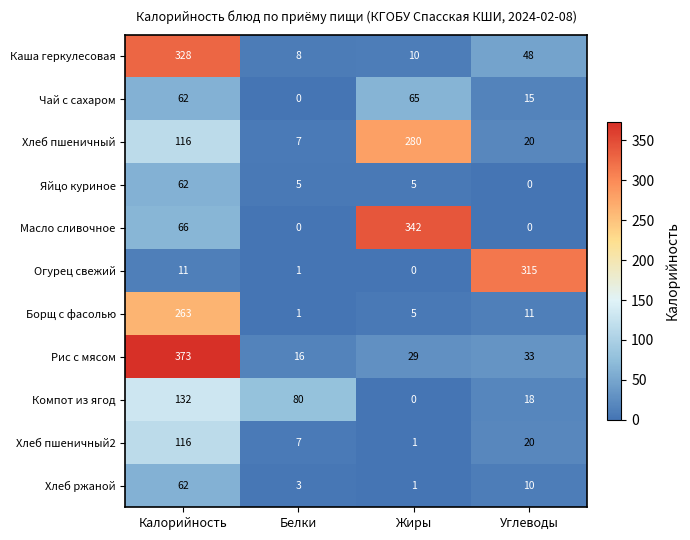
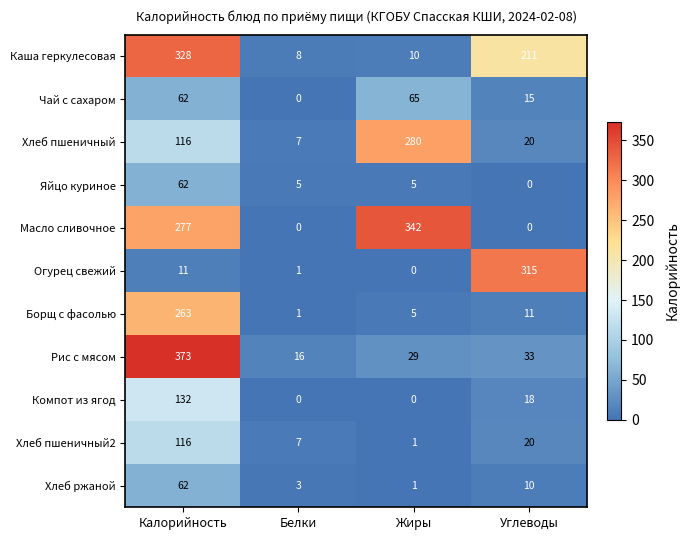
  {
    "Каша геркулесовая": {
      "Калорийность": 328,
      "Белки": 8,
      "Жиры": 10,
-     "Углеводы": 48
+     "Углеводы": 211
    },
    "Чай с сахаром": {
      "Калорийность": 62,
      "Белки": 0,
      "Жиры": 65,
      "Углеводы": 15
    },
    "Хлеб пшеничный": {
      "Калорийность": 116,
      "Белки": 7,
      "Жиры": 280,
      "Углеводы": 20
    },
    "Яйцо куриное": {
      "Калорийность": 62,
      "Белки": 5,
      "Жиры": 5,
      "Углеводы": 0
    },
    "Масло сливочное": {
-     "Калорийность": 66,
+     "Калорийность": 277,
      "Белки": 0,
      "Жиры": 342,
      "Углеводы": 0
    },
    "Огурец свежий": {
      "Калорийность": 11,
      "Белки": 1,
      "Жиры": 0,
      "Углеводы": 315
    },
    "Борщ с фасолью": {
      "Калорийность": 263,
      "Белки": 1,
      "Жиры": 5,
      "Углеводы": 11
    },
    "Рис с мясом": {
      "Калорийность": 373,
      "Белки": 16,
      "Жиры": 29,
      "Углеводы": 33
    },
    "Компот из ягод": {
      "Калорийность": 132,
-     "Белки": 80,
+     "Белки": 0,
      "Жиры": 0,
      "Углеводы": 18
    },
    "Хлеб пшеничный2": {
      "Калорийность": 116,
      "Белки": 7,
      "Жиры": 1,
      "Углеводы": 20
    },
    "Хлеб ржаной": {
      "Калорийность": 62,
      "Белки": 3,
      "Жиры": 1,
      "Углеводы": 10
    }
  }
